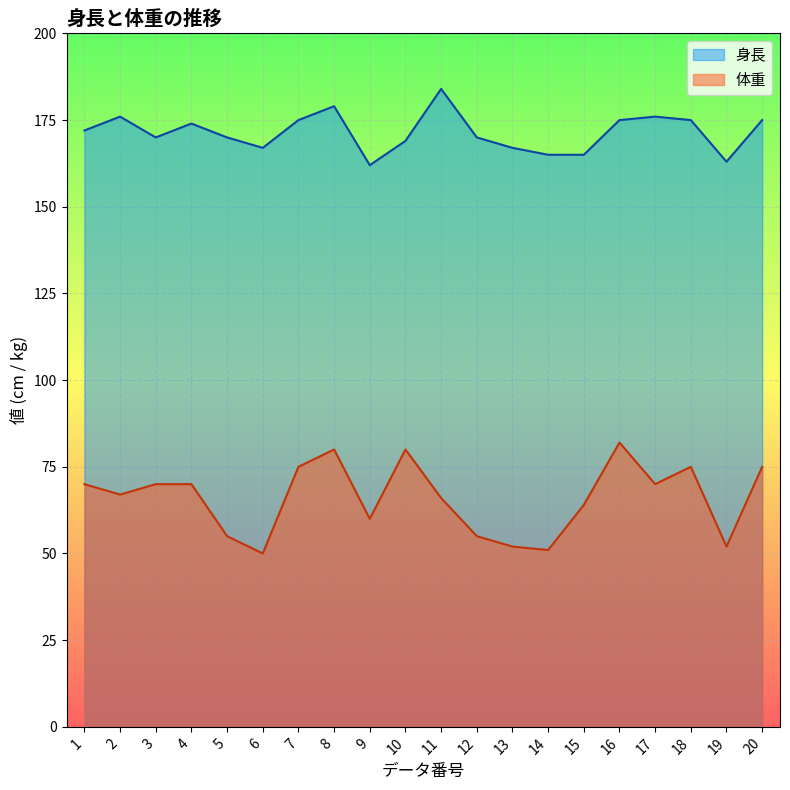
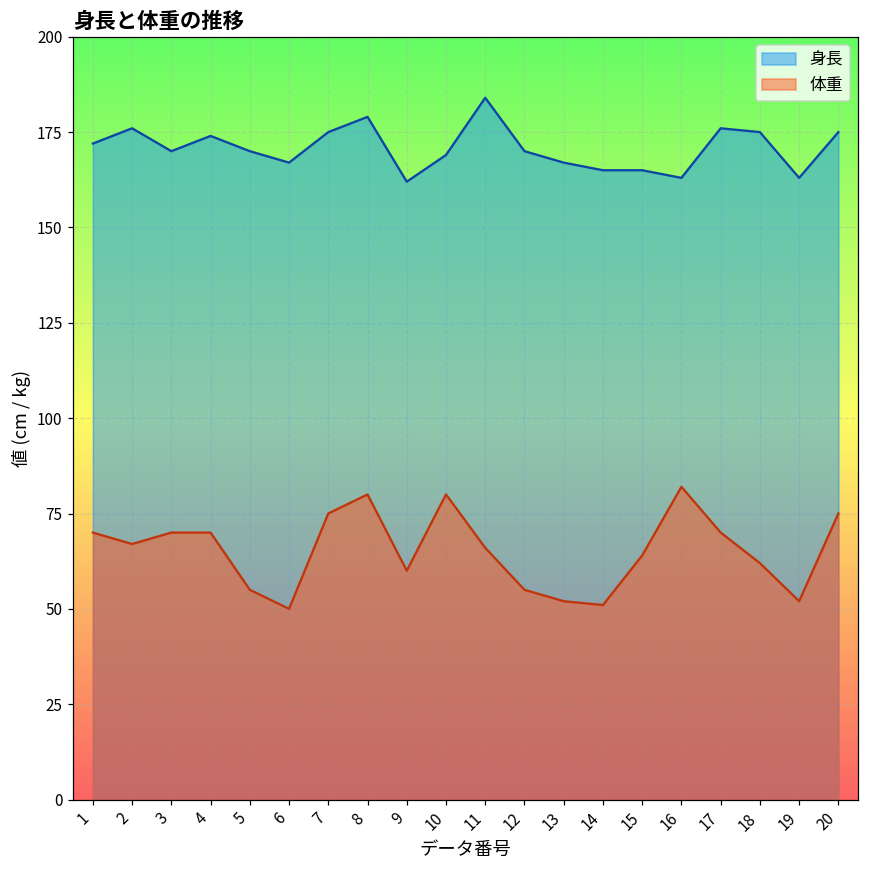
  {
    "身長": {
      "1": 172,
      "2": 176,
      "3": 170,
      "4": 174,
      "5": 170,
      "6": 167,
      "7": 175,
      "8": 179,
      "9": 162,
      "10": 169,
      "11": 184,
      "12": 170,
      "13": 167,
      "14": 165,
      "15": 165,
-     "16": 175,
+     "16": 163,
      "17": 176,
      "18": 175,
      "19": 163,
      "20": 175
    },
    "体重": {
      "1": 70,
      "2": 67,
      "3": 70,
      "4": 70,
      "5": 55,
      "6": 50,
      "7": 75,
      "8": 80,
      "9": 60,
      "10": 80,
      "11": 66,
      "12": 55,
      "13": 52,
      "14": 51,
      "15": 64,
      "16": 82,
      "17": 70,
-     "18": 75,
+     "18": 62,
      "19": 52,
      "20": 75
    }
  }
